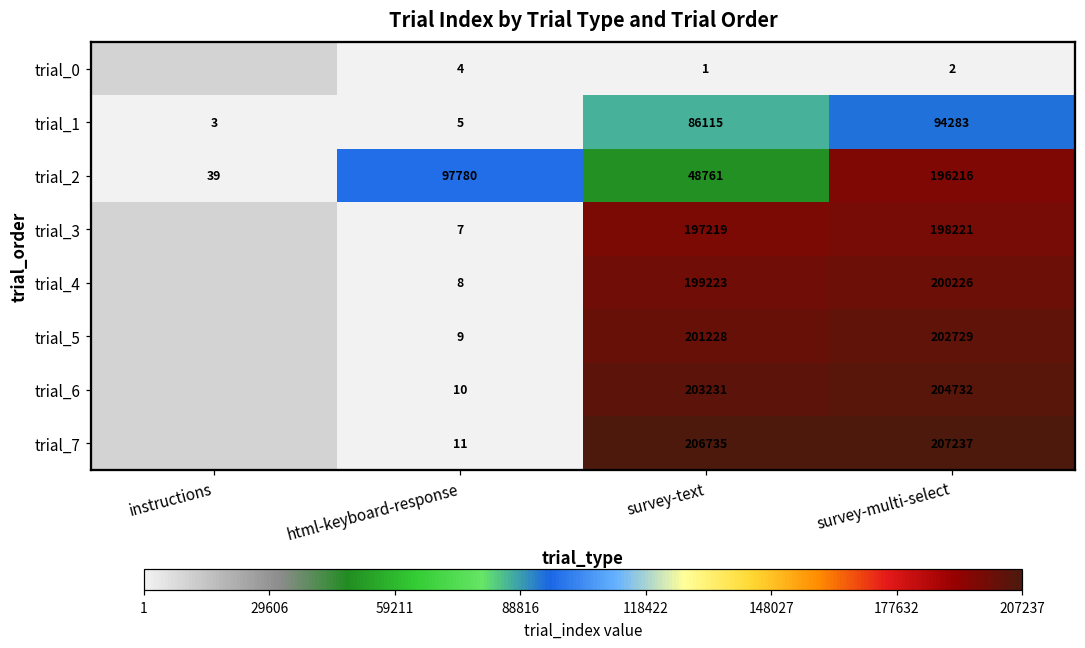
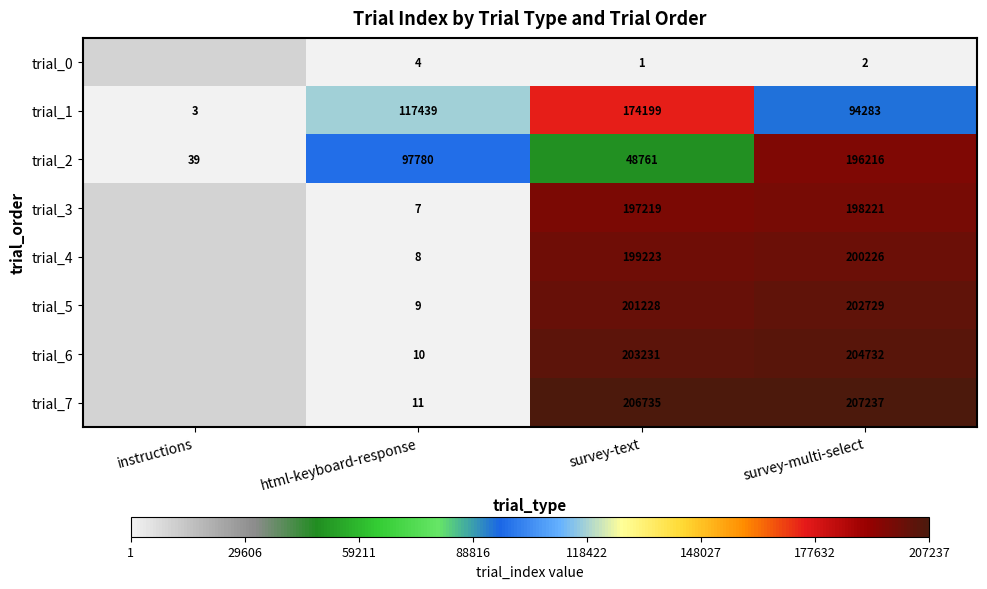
  {
    "trial_0": {
      "html-keyboard-response": 4,
      "survey-text": 1,
      "survey-multi-select": 2
    },
    "trial_1": {
      "instructions": 3,
-     "html-keyboard-response": 5,
-     "survey-text": 86115,
+     "html-keyboard-response": 117439,
+     "survey-text": 174199,
      "survey-multi-select": 94283
    },
    "trial_2": {
      "instructions": 39,
      "html-keyboard-response": 97780,
      "survey-text": 48761,
      "survey-multi-select": 196216
    },
    "trial_3": {
      "html-keyboard-response": 7,
      "survey-text": 197219,
      "survey-multi-select": 198221
    },
    "trial_4": {
      "html-keyboard-response": 8,
      "survey-text": 199223,
      "survey-multi-select": 200226
    },
    "trial_5": {
      "html-keyboard-response": 9,
      "survey-text": 201228,
      "survey-multi-select": 202729
    },
    "trial_6": {
      "html-keyboard-response": 10,
      "survey-text": 203231,
      "survey-multi-select": 204732
    },
    "trial_7": {
      "html-keyboard-response": 11,
      "survey-text": 206735,
      "survey-multi-select": 207237
    }
  }
